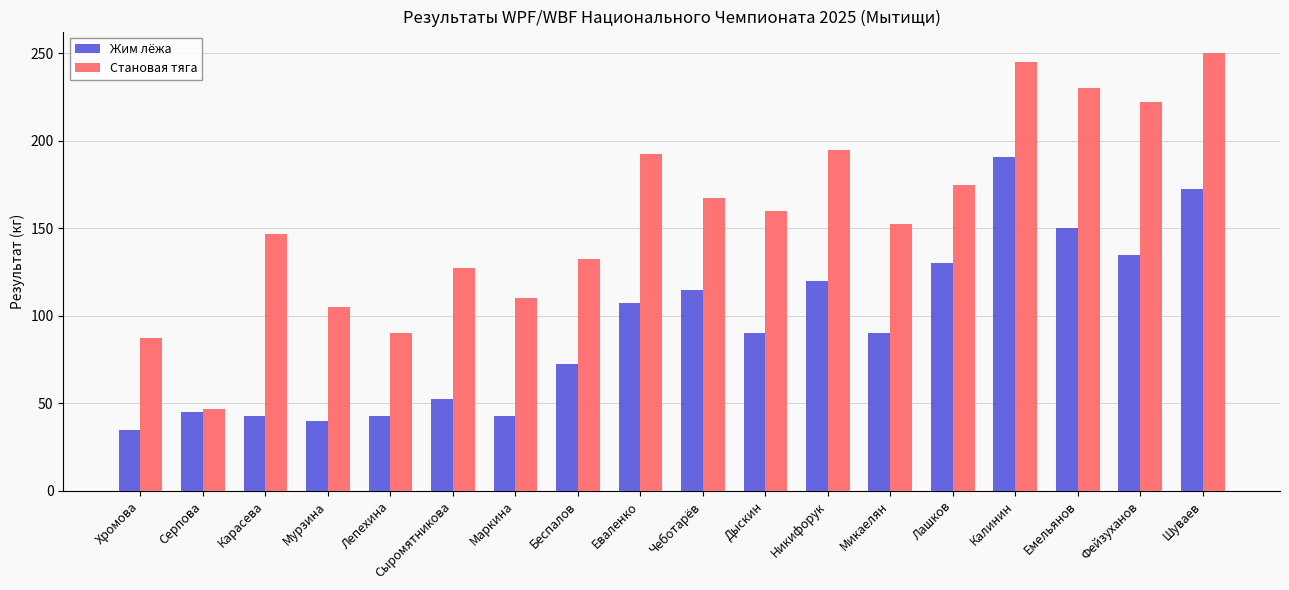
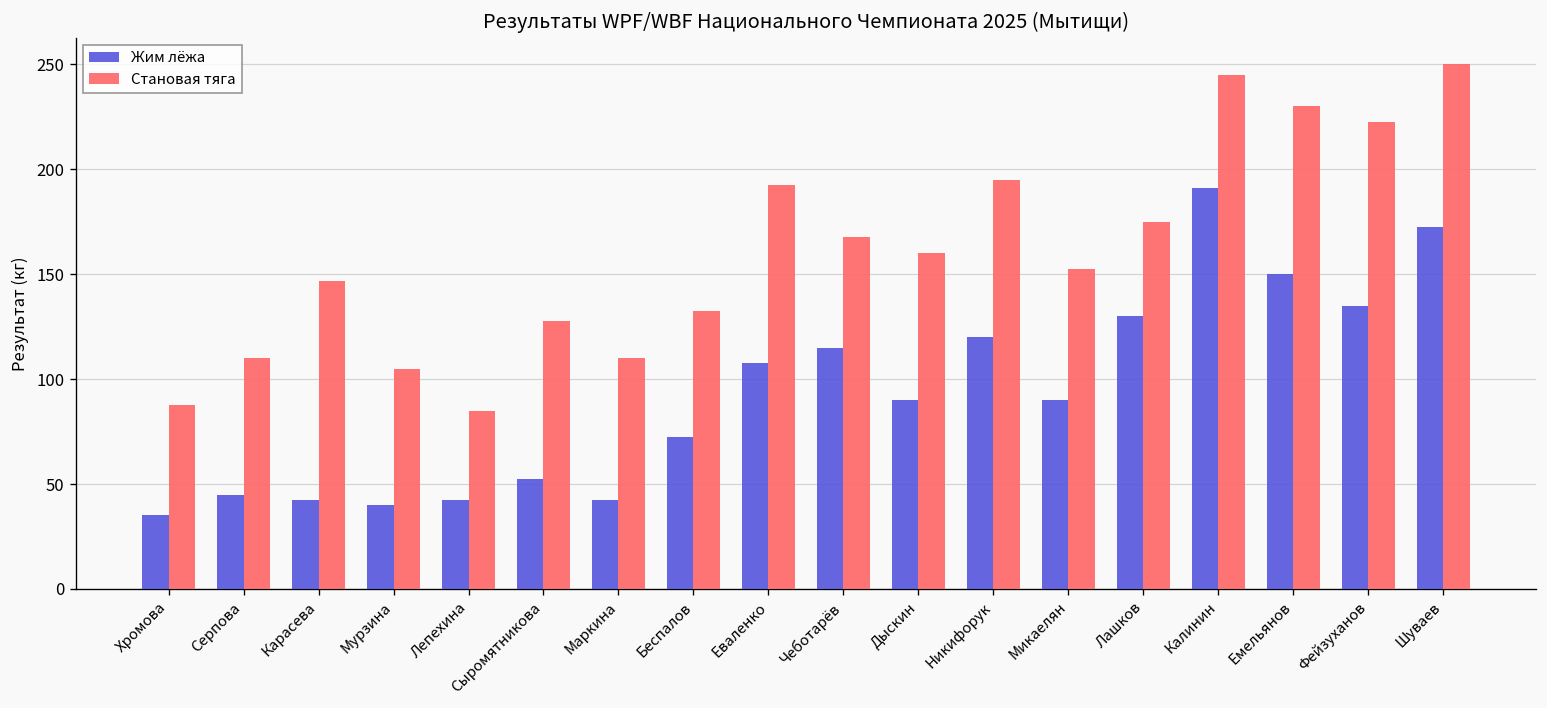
  {
    "Жим лёжа": {
      "Хромова": 35,
      "Серпова": 45,
      "Карасева": 43,
      "Мурзина": 40,
      "Лепехина": 43,
      "Сыромятникова": 53,
      "Маркина": 43,
      "Беспалов": 73,
      "Еваленко": 108,
      "Чеботарёв": 115,
      "Дыскин": 90,
      "Никифорук": 120,
      "Микаелян": 90,
      "Лашков": 130,
      "Калинин": 191,
      "Емельянов": 150,
      "Фейзуханов": 135,
      "Шуваев": 173
    },
    "Становая тяга": {
      "Хромова": 88,
-     "Серпова": 47,
+     "Серпова": 110,
      "Карасева": 147,
      "Мурзина": 105,
-     "Лепехина": 90,
+     "Лепехина": 85,
      "Сыромятникова": 128,
      "Маркина": 110,
      "Беспалов": 133,
      "Еваленко": 193,
      "Чеботарёв": 168,
      "Дыскин": 160,
      "Никифорук": 195,
      "Микаелян": 153,
      "Лашков": 175,
      "Калинин": 245,
      "Емельянов": 230,
      "Фейзуханов": 223,
      "Шуваев": 250
    }
  }
